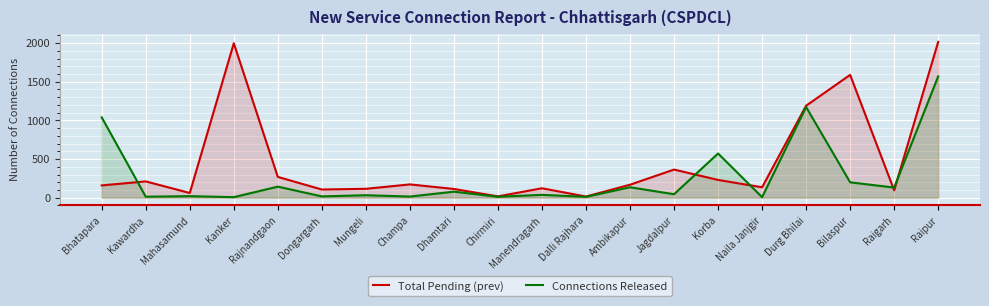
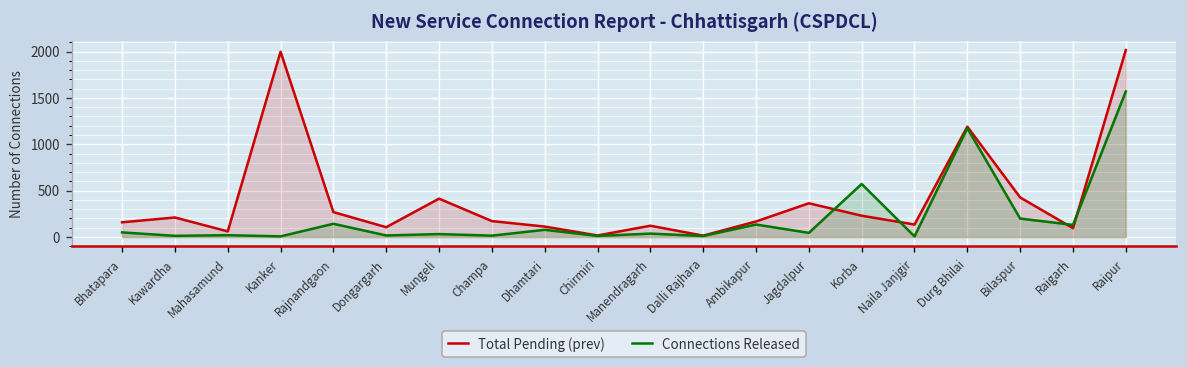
  {
    "Total Pending (prev)": {
      "Bhatapara": 200,
      "Kawardha": 200,
      "Mahasamund": 100,
      "Kanker": 2000,
      "Rajnandgaon": 300,
      "Dongargarh": 100,
-     "Mungeli": 100,
+     "Mungeli": 400,
      "Champa": 200,
      "Dhamtari": 100,
      "Manendragarh": 100,
      "Ambikapur": 200,
      "Jagdalpur": 400,
      "Korba": 200,
      "Naila Janjgir": 100,
-     "Bilaspur": 1600,
+     "Bilaspur": 400,
      "Raigarh": 100,
      "Raipur": 2000
    },
    "Connections Released": {
-     "Bhatapara": 1000,
+     "Bhatapara": 100,
      "Kawardha": 0,
      "Mahasamund": 0,
      "Kanker": 0,
      "Rajnandgaon": 100,
      "Dongargarh": 0,
      "Mungeli": 0,
      "Champa": 0,
      "Dhamtari": 100,
      "Manendragarh": 0,
      "Ambikapur": 100,
      "Jagdalpur": 0,
      "Korba": 600,
      "Naila Janjgir": 0,
      "Bilaspur": 200,
      "Raigarh": 100,
      "Raipur": 1600
    }
  }
